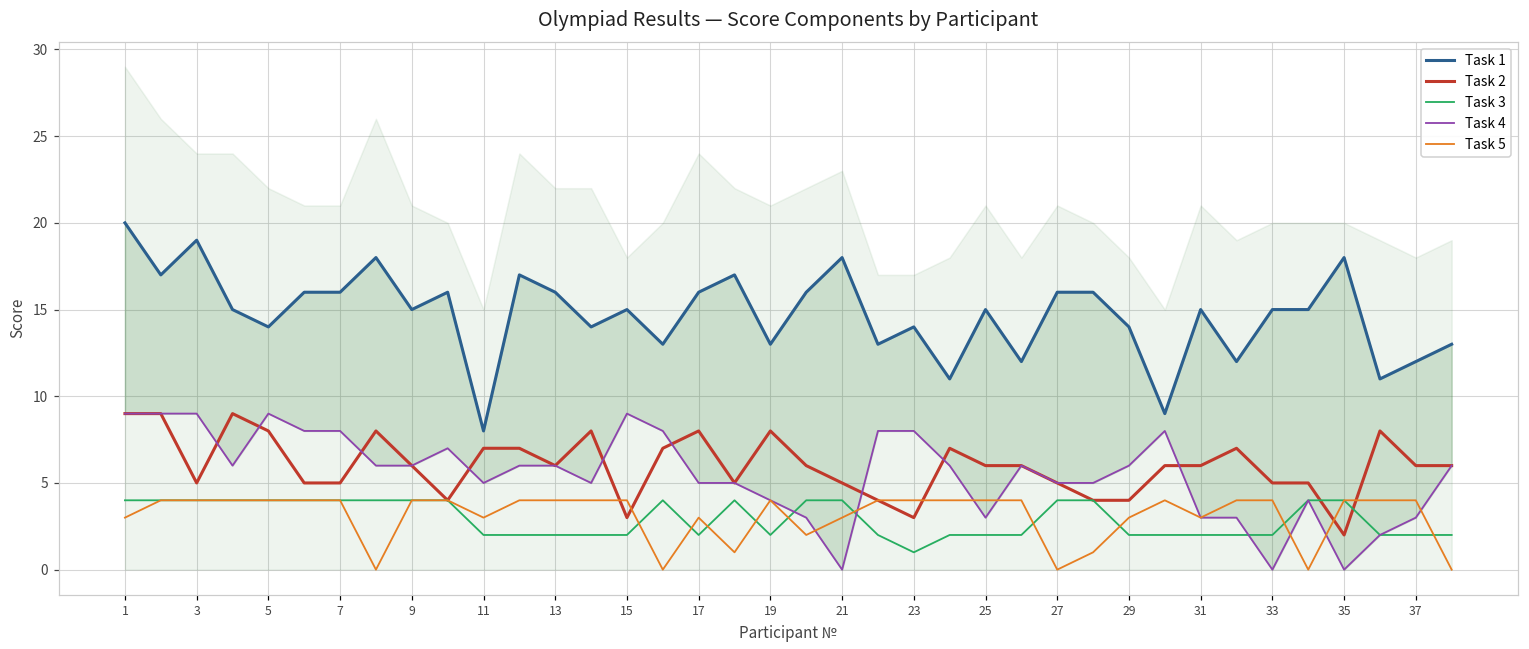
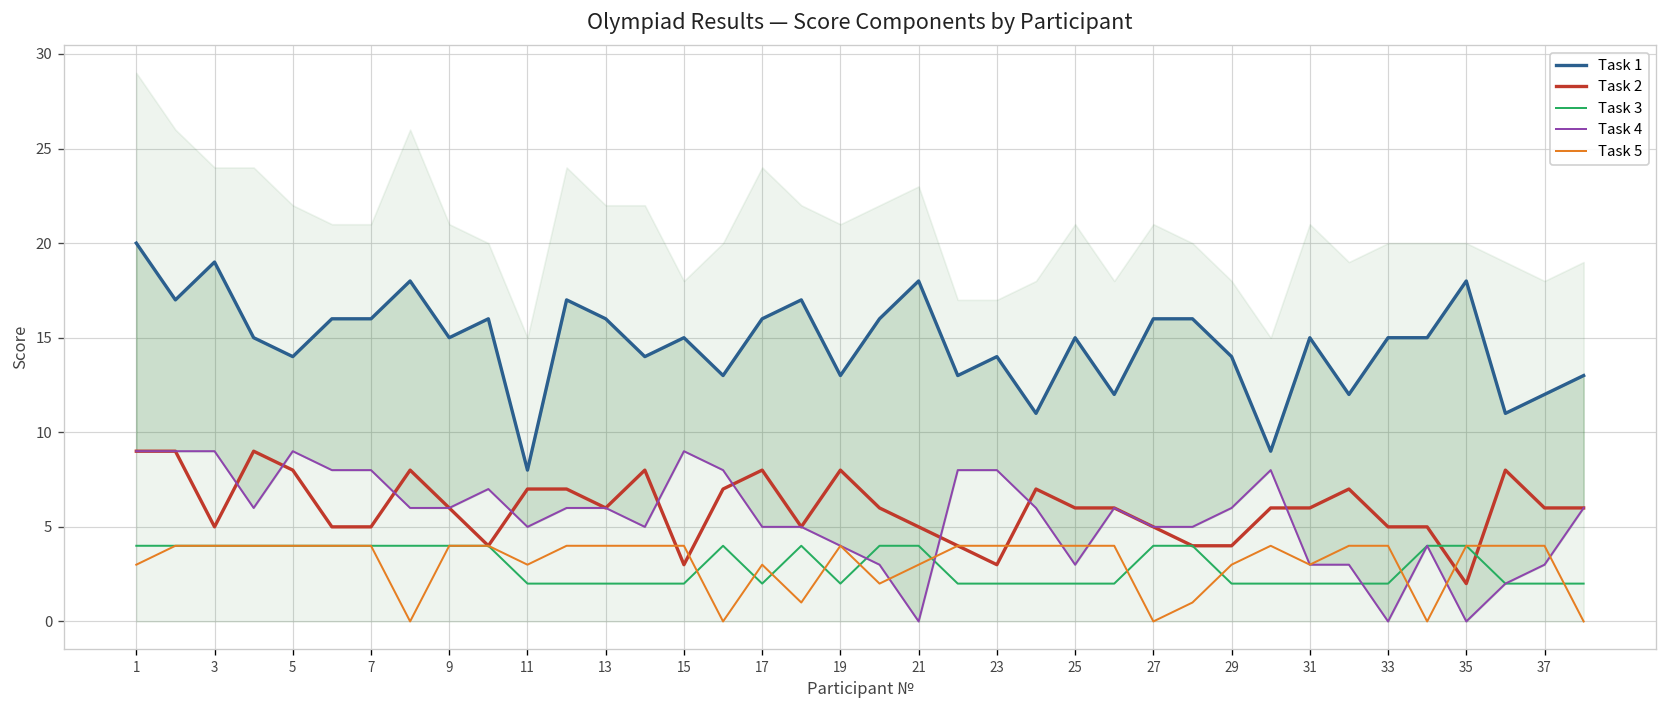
  {
    "Task 1": {
      "1": 20,
      "3": 19,
      "5": 14,
      "7": 16,
      "9": 15,
      "11": 8,
      "13": 16,
      "15": 15,
      "17": 16,
      "19": 13,
      "21": 18,
      "23": 14,
      "25": 15,
      "27": 16,
      "29": 14,
      "31": 15,
      "33": 15,
      "35": 18,
      "37": 12
    },
    "Task 2": {
      "3": 5,
      "5": 8,
      "7": 5,
      "11": 7,
      "15": 3,
      "17": 8,
      "19": 8,
      "21": 5,
      "23": 3,
      "25": 6,
      "29": 4,
      "31": 6,
      "33": 5,
      "35": 2,
      "37": 6
    },
    "Task 3": {
      "1": 4,
      "11": 2,
      "13": 2,
      "15": 2,
      "17": 2,
      "19": 2,
      "21": 4,
-     "23": 1,
+     "23": 2,
      "25": 2,
      "27": 4,
      "29": 2,
      "31": 2,
      "33": 2,
      "37": 2
    },
    "Task 4": {
      "3": 9,
      "5": 9,
      "7": 8,
      "11": 5,
      "15": 9,
      "17": 5,
      "21": 0,
      "23": 8,
      "25": 3,
      "29": 6,
      "33": 0,
      "35": 0,
      "37": 3
    },
    "Task 5": {
      "1": 3,
      "11": 3,
      "13": 4,
      "15": 4,
      "17": 3,
      "21": 3,
      "23": 4,
      "25": 4,
      "27": 0,
      "29": 3,
      "33": 4,
      "37": 4
    }
  }
